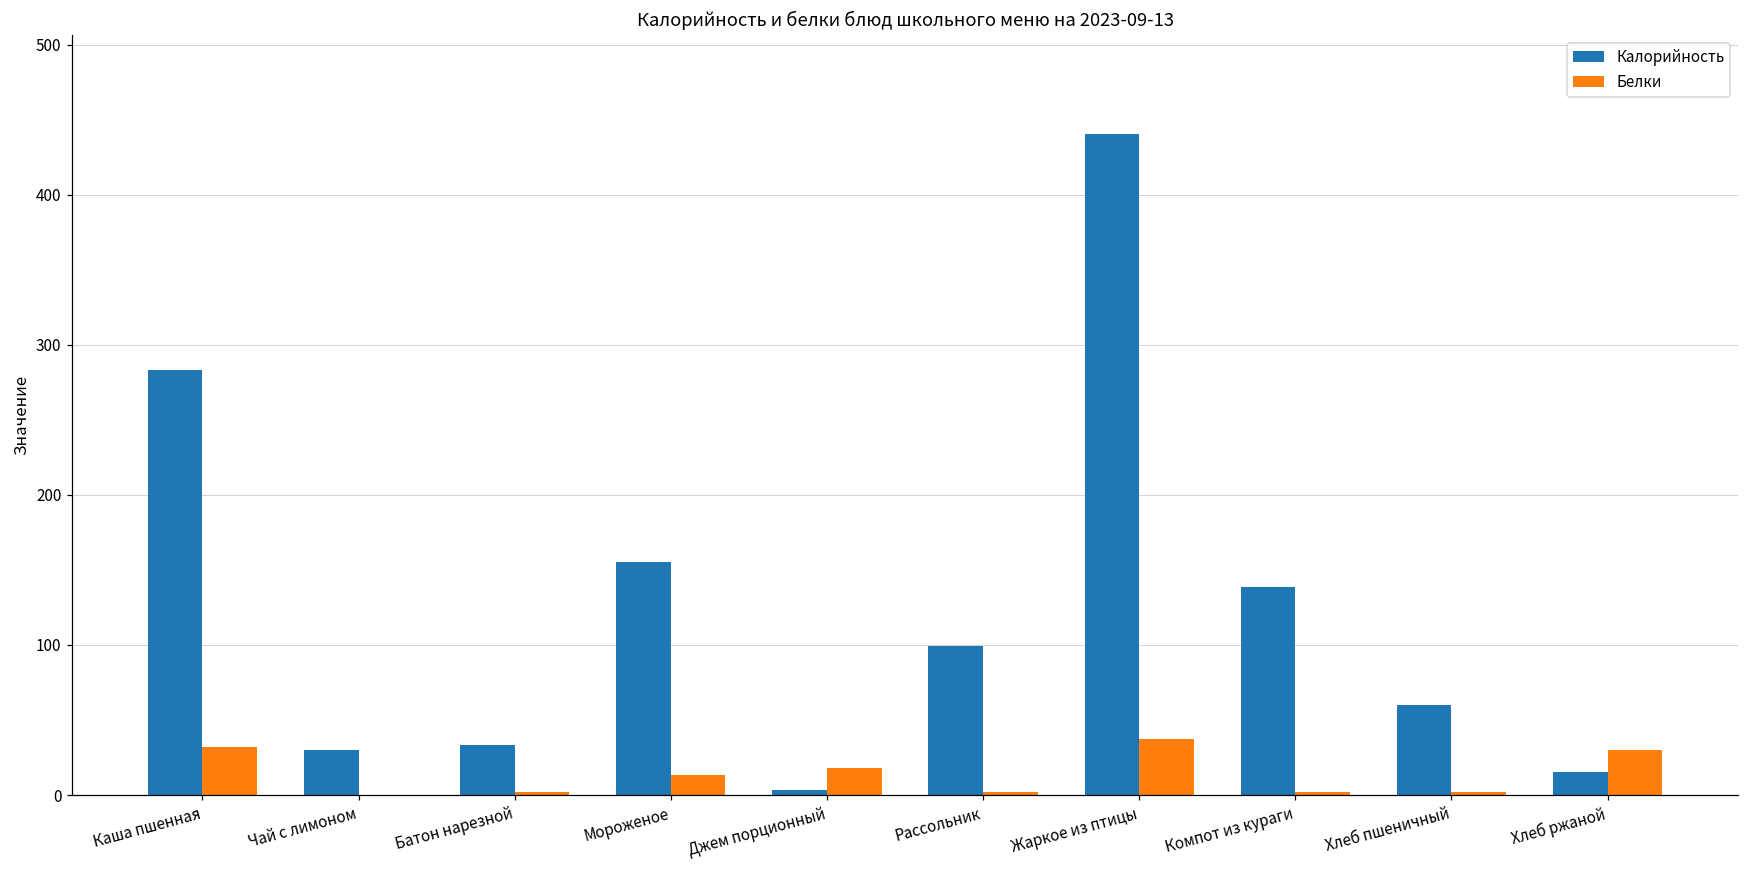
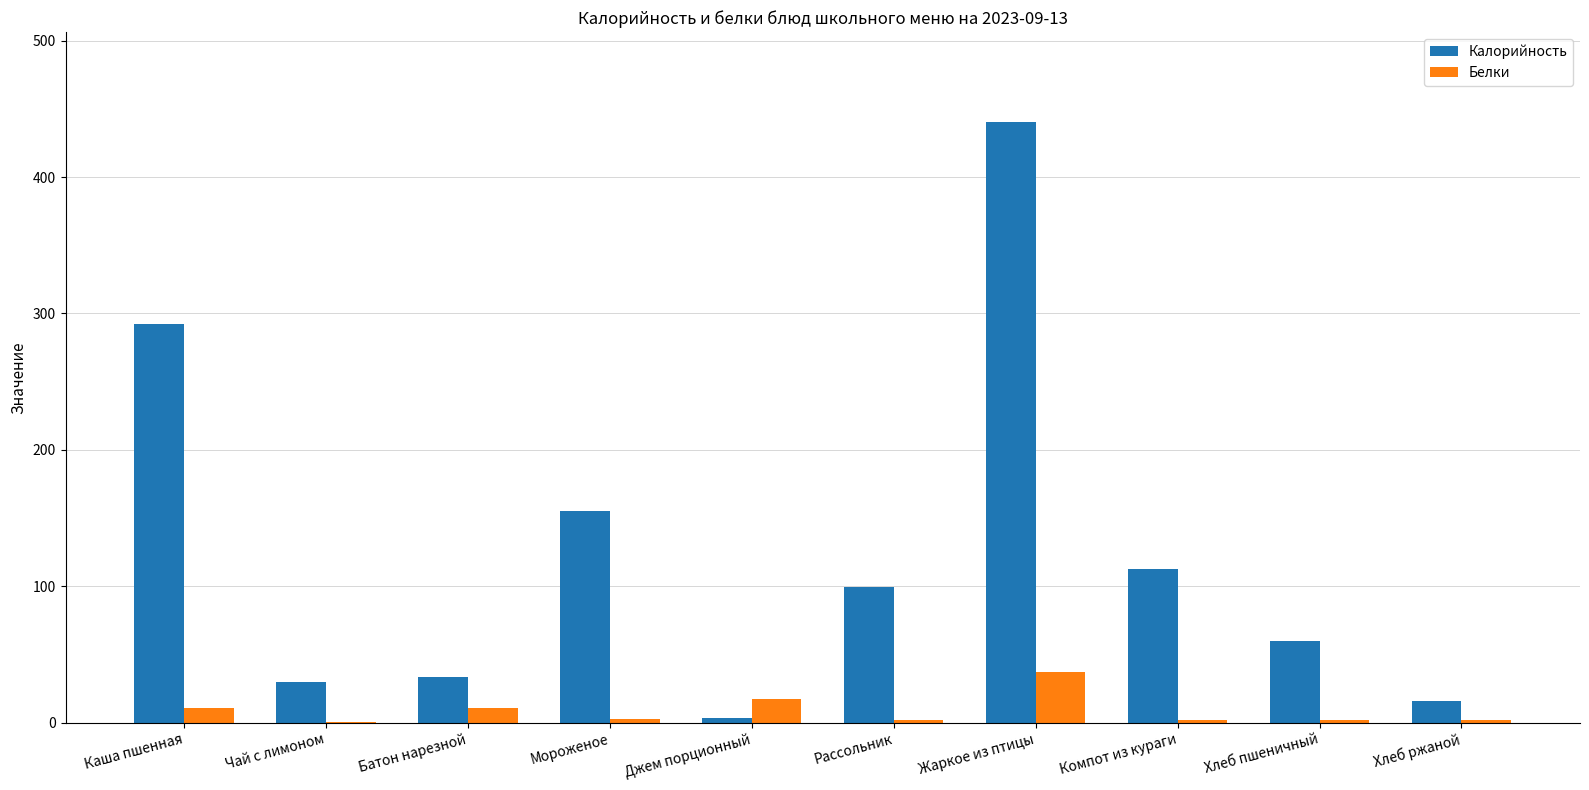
  {
    "Калорийность": {
-     "Каша пшенная": 283,
+     "Каша пшенная": 292,
      "Чай с лимоном": 30,
      "Батон нарезной": 34,
      "Мороженое": 155,
      "Джем порционный": 4,
      "Рассольник": 100,
      "Жаркое из птицы": 440,
-     "Компот из кураги": 138,
+     "Компот из кураги": 112,
      "Хлеб пшеничный": 60,
      "Хлеб ржаной": 16
    },
    "Белки": {
-     "Каша пшенная": 32,
-     "Батон нарезной": 2,
-     "Мороженое": 14,
+     "Каша пшенная": 11,
+     "Батон нарезной": 11,
+     "Мороженое": 3,
      "Джем порционный": 18,
      "Рассольник": 2,
      "Жаркое из птицы": 37,
      "Компот из кураги": 2,
      "Хлеб пшеничный": 2,
-     "Хлеб ржаной": 30
+     "Хлеб ржаной": 2
    }
  }
